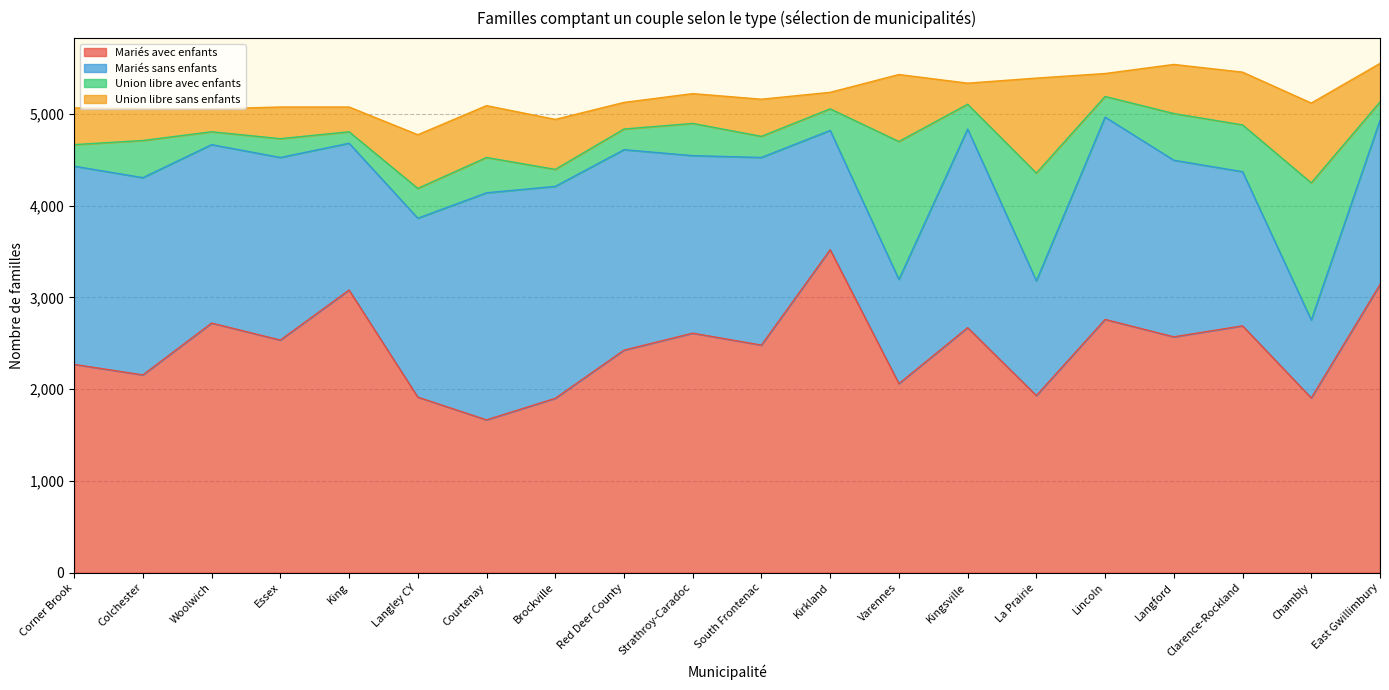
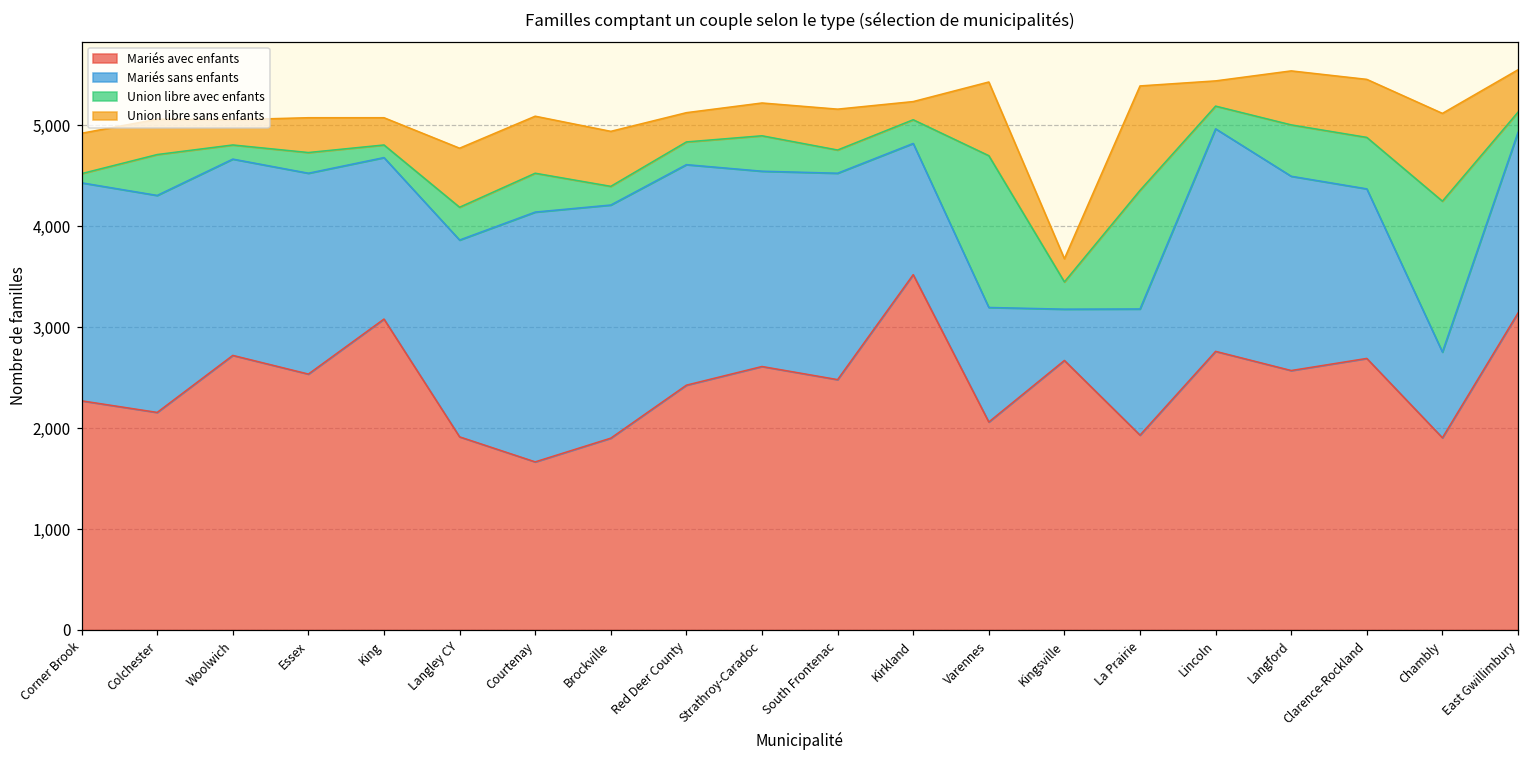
  {
    "Mariés avec enfants": {
      "Corner Brook": "2,300",
      "Colchester": "2,200",
      "Woolwich": "2,700",
      "Essex": "2,500",
      "King": "3,100",
      "Langley CY": "1,900",
      "Courtenay": "1,700",
      "Brockville": "1,900",
      "Red Deer County": "2,400",
      "Strathroy-Caradoc": "2,600",
      "South Frontenac": "2,500",
      "Kirkland": "3,500",
      "Varennes": "2,100",
      "Kingsville": "2,700",
      "La Prairie": "1,900",
      "Lincoln": "2,800",
      "Langford": "2,600",
      "Clarence-Rockland": "2,700",
      "Chambly": "1,900",
      "East Gwillimbury": "3,100"
    },
    "Mariés sans enfants": {
      "Corner Brook": "2,200",
      "Colchester": "2,200",
      "Woolwich": "1,900",
      "Essex": "2,000",
      "King": "1,600",
      "Langley CY": "2,000",
      "Courtenay": "2,500",
      "Brockville": "2,300",
      "Red Deer County": "2,200",
      "Strathroy-Caradoc": "1,900",
      "South Frontenac": "2,000",
      "Kirkland": "1,300",
      "Varennes": "1,100",
-     "Kingsville": "2,200",
+     "Kingsville": "500",
      "La Prairie": "1,300",
      "Lincoln": "2,200",
      "Langford": "1,900",
      "Clarence-Rockland": "1,700",
      "Chambly": "800",
      "East Gwillimbury": "1,800"
    },
    "Union libre avec enfants": {
-     "Corner Brook": "200",
+     "Corner Brook": "100",
      "Colchester": "400",
      "Woolwich": "100",
      "Essex": "200",
      "King": "100",
      "Langley CY": "300",
      "Courtenay": "400",
      "Brockville": "200",
      "Red Deer County": "200",
      "Strathroy-Caradoc": "400",
      "South Frontenac": "200",
      "Kirkland": "200",
      "Varennes": "1,500",
      "Kingsville": "300",
      "La Prairie": "1,200",
      "Lincoln": "200",
      "Langford": "500",
      "Clarence-Rockland": "500",
      "Chambly": "1,500",
      "East Gwillimbury": "200"
    },
    "Union libre sans enfants": {
      "Corner Brook": "400",
      "Essex": "300",
      "King": "300",
      "Langley CY": "600",
      "Courtenay": "600",
      "Brockville": "500",
      "Red Deer County": "300",
      "Strathroy-Caradoc": "300",
      "South Frontenac": "400",
      "Kirkland": "200",
      "Varennes": "700",
      "Kingsville": "200",
      "La Prairie": "1,000",
      "Lincoln": "300",
      "Langford": "500",
      "Clarence-Rockland": "600",
      "Chambly": "900",
      "East Gwillimbury": "400"
    }
  }
